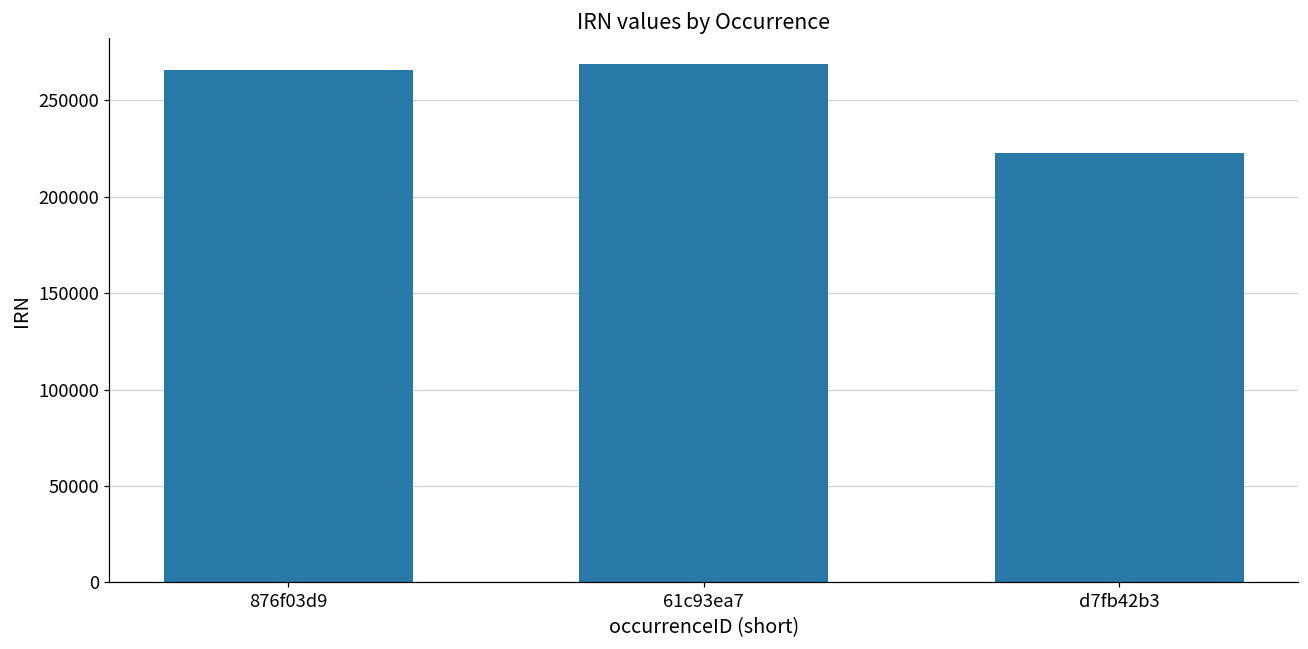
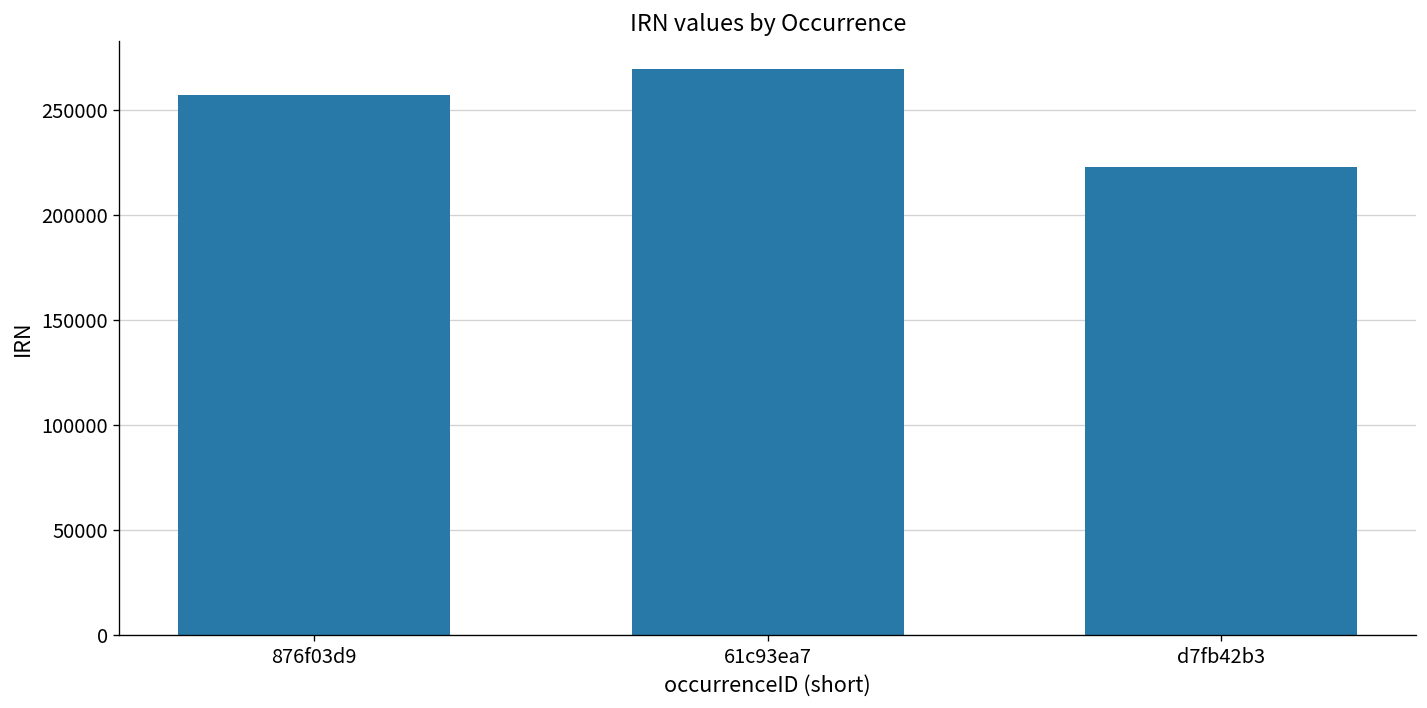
  {
-   "876f03d9": 266000,
+   "876f03d9": 257000,
    "61c93ea7": 269000,
    "d7fb42b3": 223000
  }
